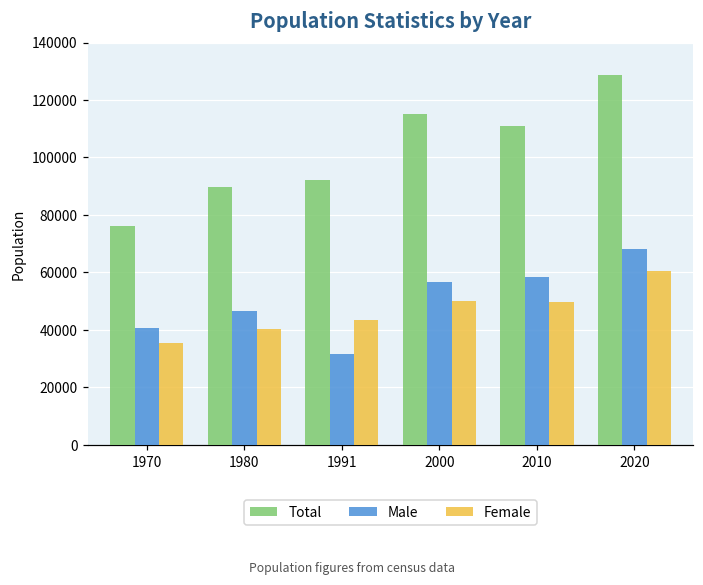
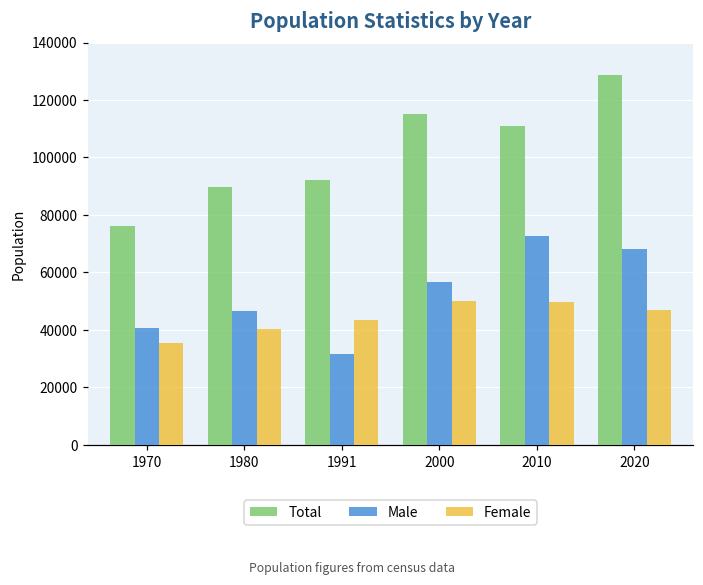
  {
    "Total": {
      "1970": 76000,
      "1980": 90000,
      "1991": 92000,
      "2000": 115000,
      "2010": 111000,
      "2020": 129000
    },
    "Male": {
      "1970": 41000,
      "1980": 47000,
      "1991": 32000,
      "2000": 57000,
-     "2010": 58000,
+     "2010": 73000,
      "2020": 68000
    },
    "Female": {
      "1970": 35000,
      "1980": 40000,
      "1991": 43000,
      "2000": 50000,
      "2010": 50000,
-     "2020": 60000
+     "2020": 47000
    }
  }
